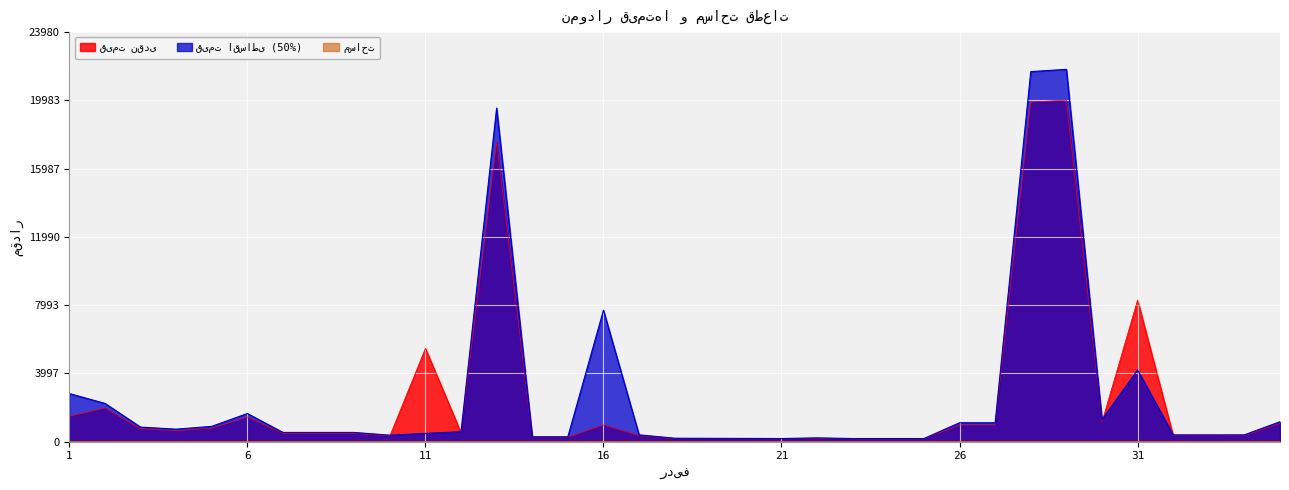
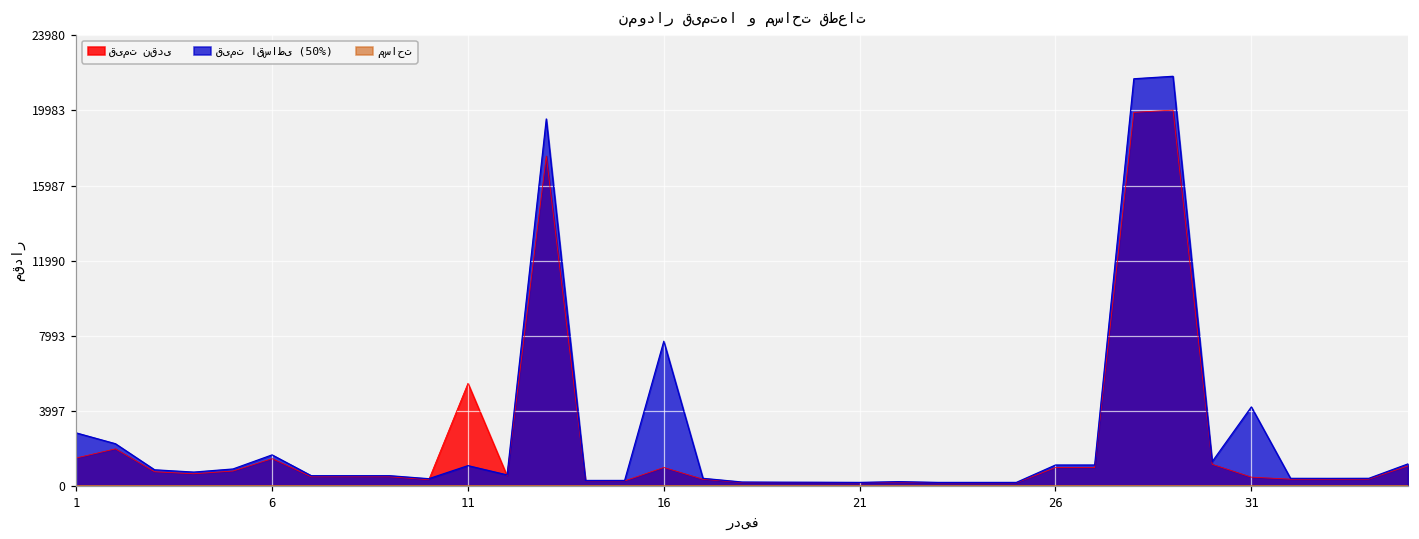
  {
    "قیمت نقدی": {
      "1": 1500,
      "6": 1400,
      "11": 5500,
      "16": 1000,
-     "31": 8300
+     "31": 500
    },
    "قیمت اقساطی (50%)": {
      "1": 2800,
      "6": 1700,
-     "11": 500,
+     "11": 1100,
      "16": 7700,
      "31": 4200
    },
    "مساحت": {
      "1": 0,
      "6": 0,
      "11": 0,
      "16": 0,
      "21": 0,
      "26": 0,
      "31": 0
    }
  }
